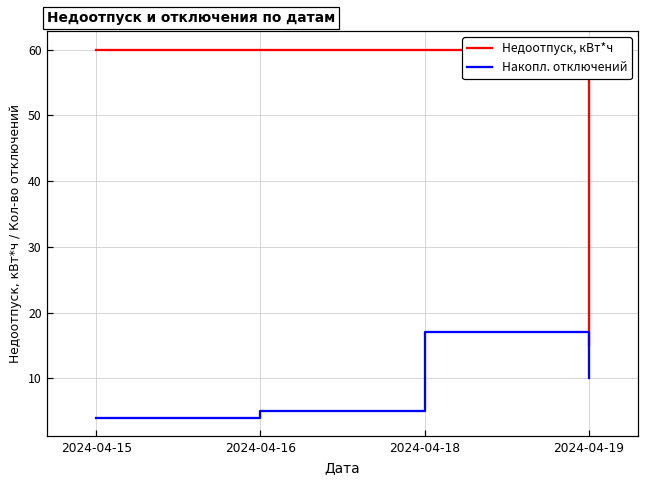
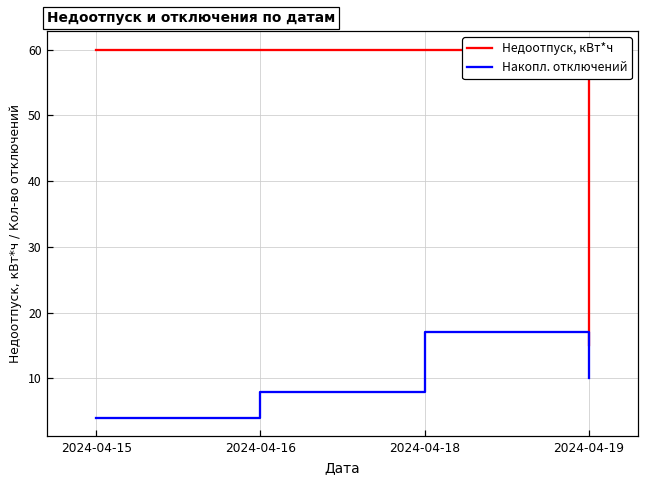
  {
    "Недоотпуск, кВт*ч": {
      "2024-04-15": 60,
      "2024-04-16": 60,
      "2024-04-18": 60,
      "2024-04-19": 15
    },
    "Накопл. отключений": {
      "2024-04-15": 4,
-     "2024-04-16": 5,
+     "2024-04-16": 8,
      "2024-04-18": 17,
      "2024-04-19": 10
    }
  }
